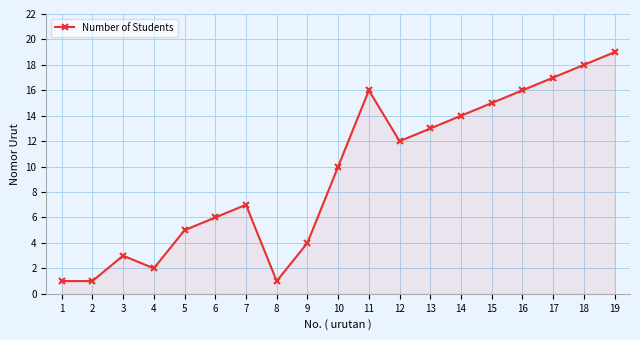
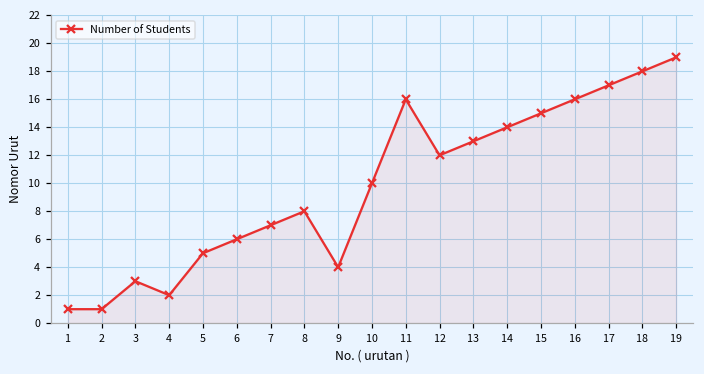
  {
    "1": 1,
    "2": 1,
    "3": 3,
    "4": 2,
    "5": 5,
    "6": 6,
    "7": 7,
-   "8": 1,
+   "8": 8,
    "9": 4,
    "10": 10,
    "11": 16,
    "12": 12,
    "13": 13,
    "14": 14,
    "15": 15,
    "16": 16,
    "17": 17,
    "18": 18,
    "19": 19
  }
